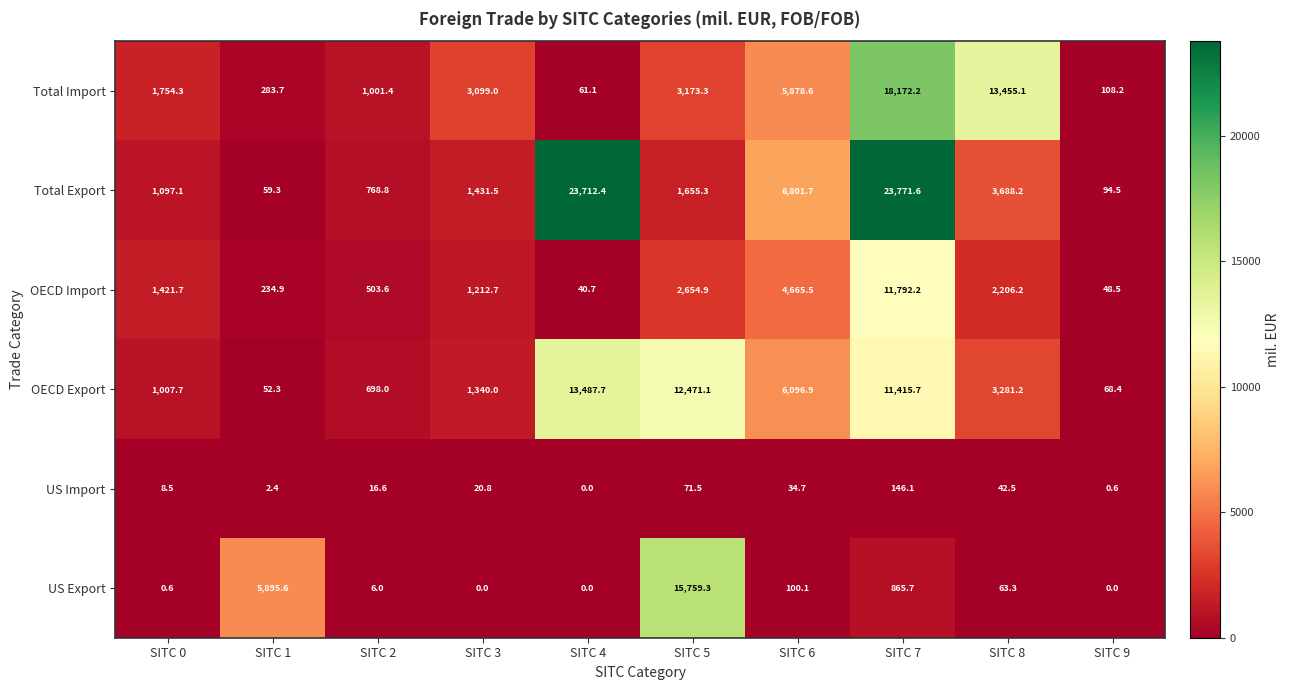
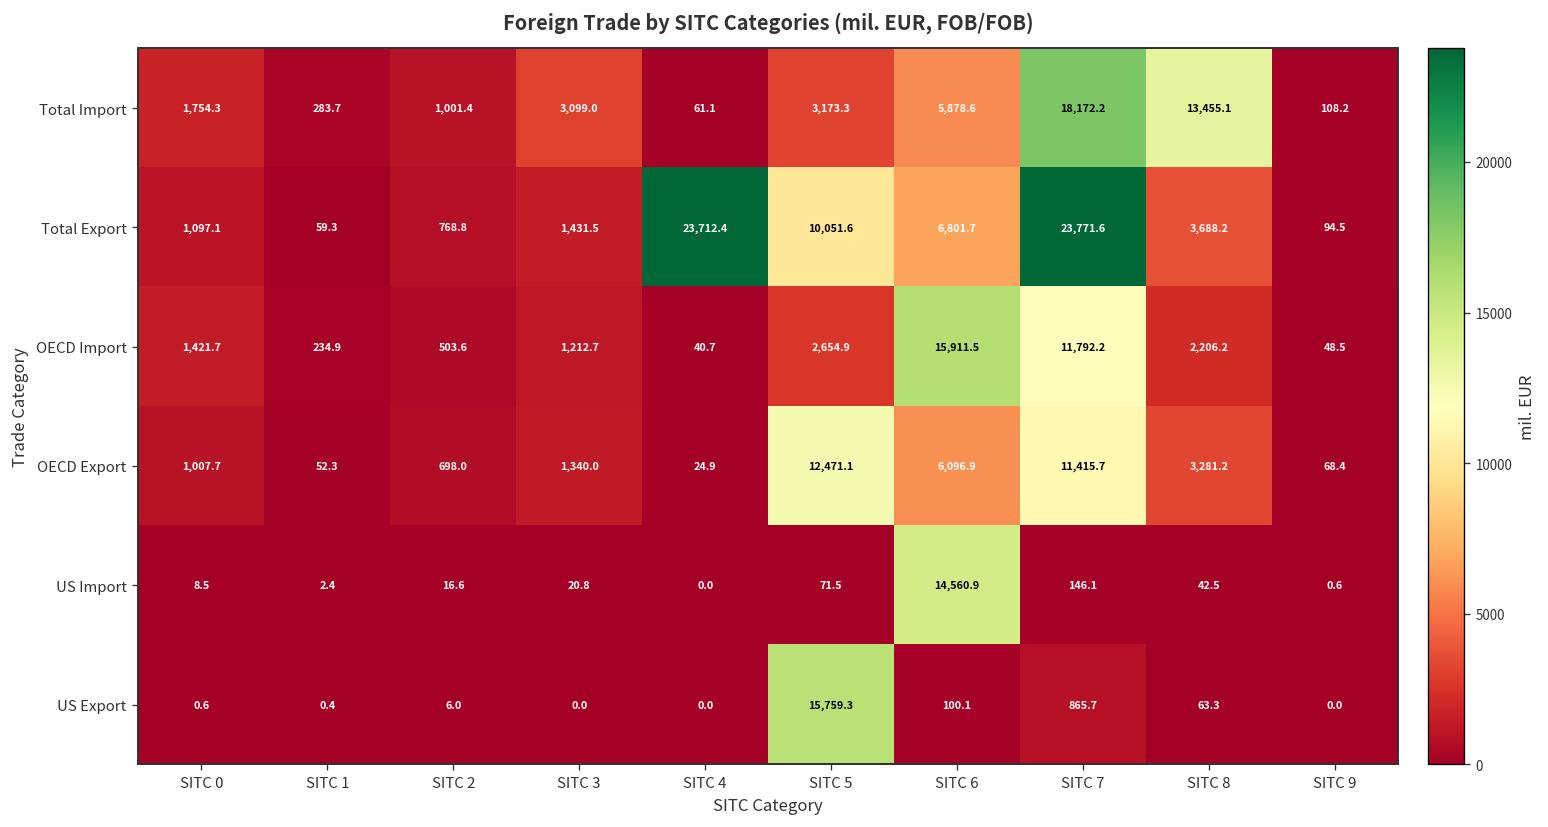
  {
    "Total Import": {
      "SITC 0": "1,754.3",
      "SITC 1": "283.7",
      "SITC 2": "1,001.4",
      "SITC 3": "3,099.0",
      "SITC 4": "61.1",
      "SITC 5": "3,173.3",
      "SITC 6": "5,878.6",
      "SITC 7": "18,172.2",
      "SITC 8": "13,455.1",
      "SITC 9": "108.2"
    },
    "Total Export": {
      "SITC 0": "1,097.1",
      "SITC 1": "59.3",
      "SITC 2": "768.8",
      "SITC 3": "1,431.5",
      "SITC 4": "23,712.4",
-     "SITC 5": "1,655.3",
+     "SITC 5": "10,051.6",
      "SITC 6": "6,801.7",
      "SITC 7": "23,771.6",
      "SITC 8": "3,688.2",
      "SITC 9": "94.5"
    },
    "OECD Import": {
      "SITC 0": "1,421.7",
      "SITC 1": "234.9",
      "SITC 2": "503.6",
      "SITC 3": "1,212.7",
      "SITC 4": "40.7",
      "SITC 5": "2,654.9",
-     "SITC 6": "4,665.5",
+     "SITC 6": "15,911.5",
      "SITC 7": "11,792.2",
      "SITC 8": "2,206.2",
      "SITC 9": "48.5"
    },
    "OECD Export": {
      "SITC 0": "1,007.7",
      "SITC 1": "52.3",
      "SITC 2": "698.0",
      "SITC 3": "1,340.0",
-     "SITC 4": "13,487.7",
+     "SITC 4": "24.9",
      "SITC 5": "12,471.1",
      "SITC 6": "6,096.9",
      "SITC 7": "11,415.7",
      "SITC 8": "3,281.2",
      "SITC 9": "68.4"
    },
    "US Import": {
      "SITC 0": "8.5",
      "SITC 1": "2.4",
      "SITC 2": "16.6",
      "SITC 3": "20.8",
      "SITC 4": "0.0",
      "SITC 5": "71.5",
-     "SITC 6": "34.7",
+     "SITC 6": "14,560.9",
      "SITC 7": "146.1",
      "SITC 8": "42.5",
      "SITC 9": "0.6"
    },
    "US Export": {
      "SITC 0": "0.6",
-     "SITC 1": "5,895.6",
+     "SITC 1": "0.4",
      "SITC 2": "6.0",
      "SITC 3": "0.0",
      "SITC 4": "0.0",
      "SITC 5": "15,759.3",
      "SITC 6": "100.1",
      "SITC 7": "865.7",
      "SITC 8": "63.3",
      "SITC 9": "0.0"
    }
  }
